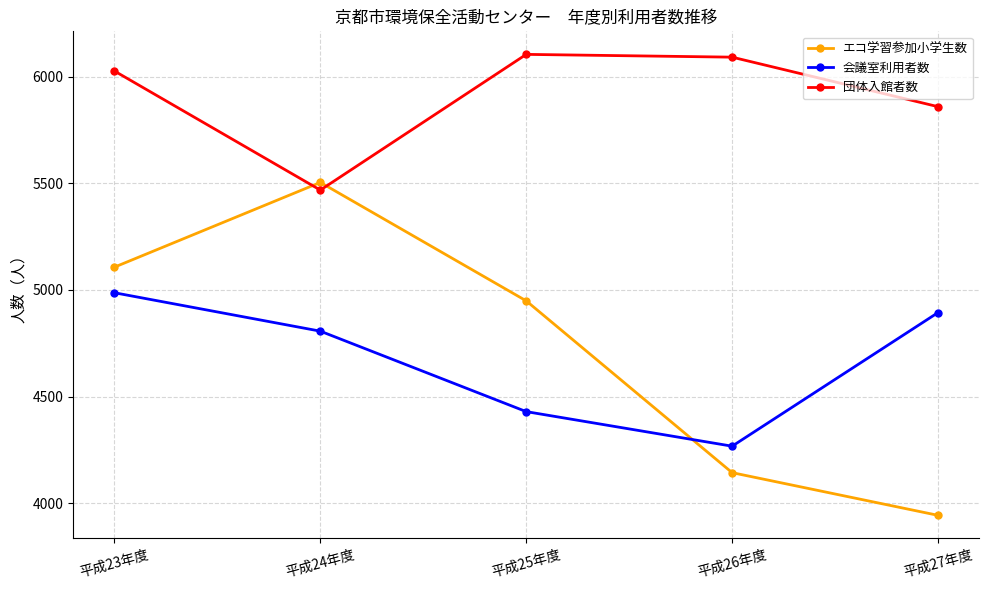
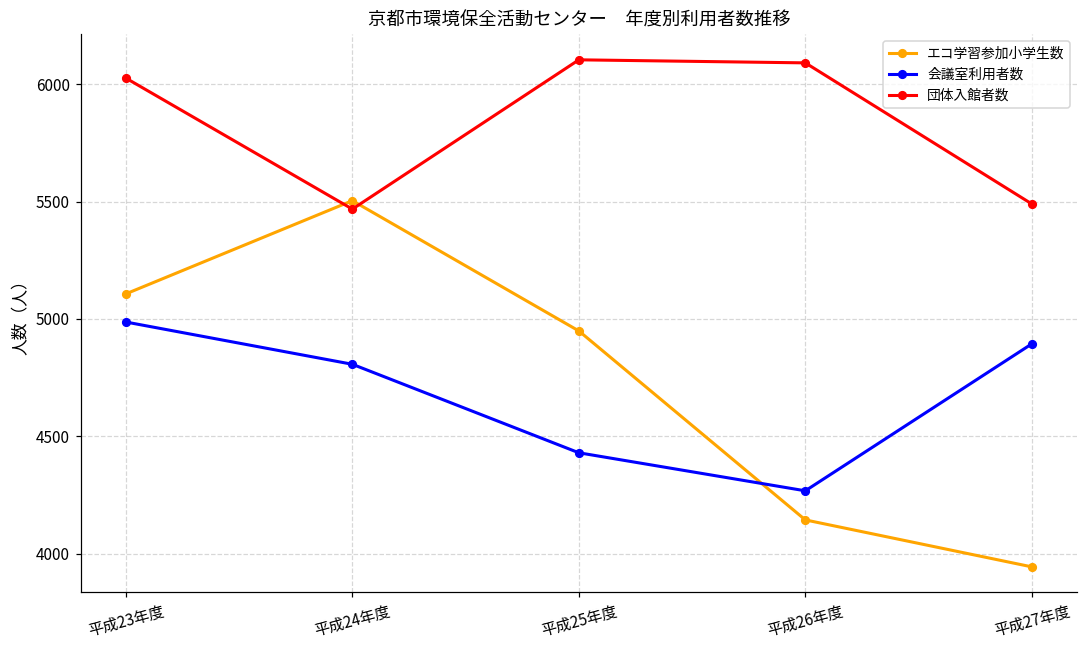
  {
    "エコ学習参加小学生数": {
      "平成23年度": 5110,
      "平成24年度": 5500,
      "平成25年度": 4950,
      "平成26年度": 4140,
      "平成27年度": 3940
    },
    "会議室利用者数": {
      "平成23年度": 4990,
      "平成24年度": 4810,
      "平成25年度": 4430,
      "平成26年度": 4270,
      "平成27年度": 4890
    },
    "団体入館者数": {
      "平成23年度": 6030,
      "平成24年度": 5470,
      "平成25年度": 6100,
      "平成26年度": 6090,
-     "平成27年度": 5860
+     "平成27年度": 5490
    }
  }
